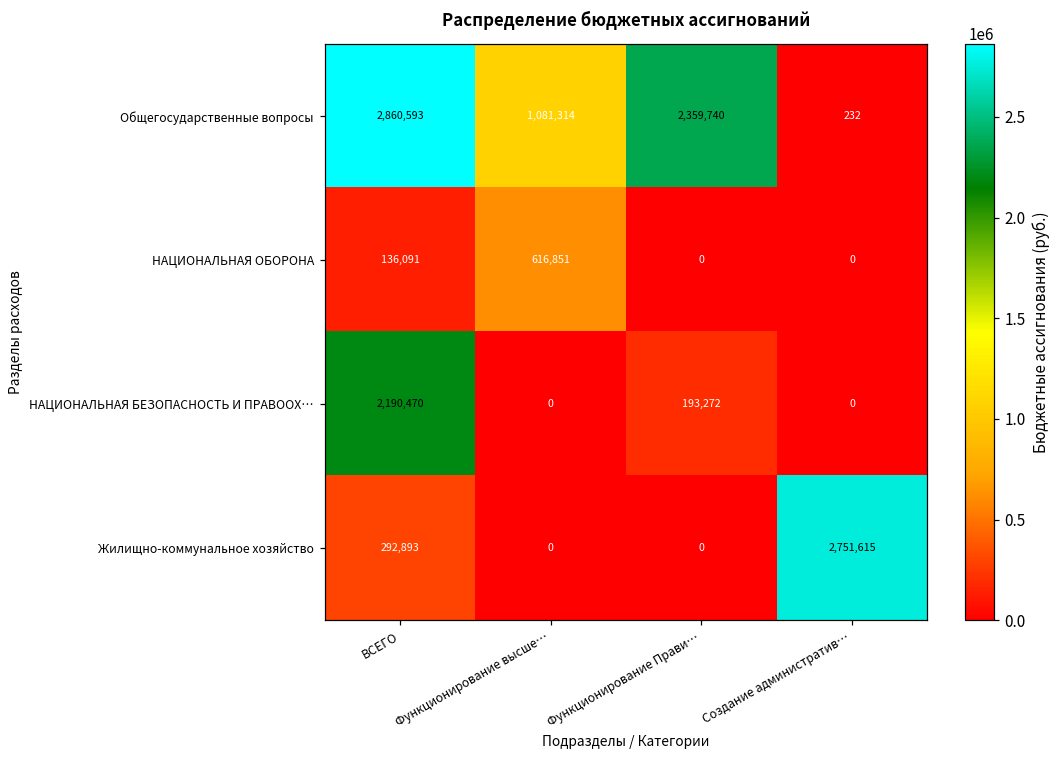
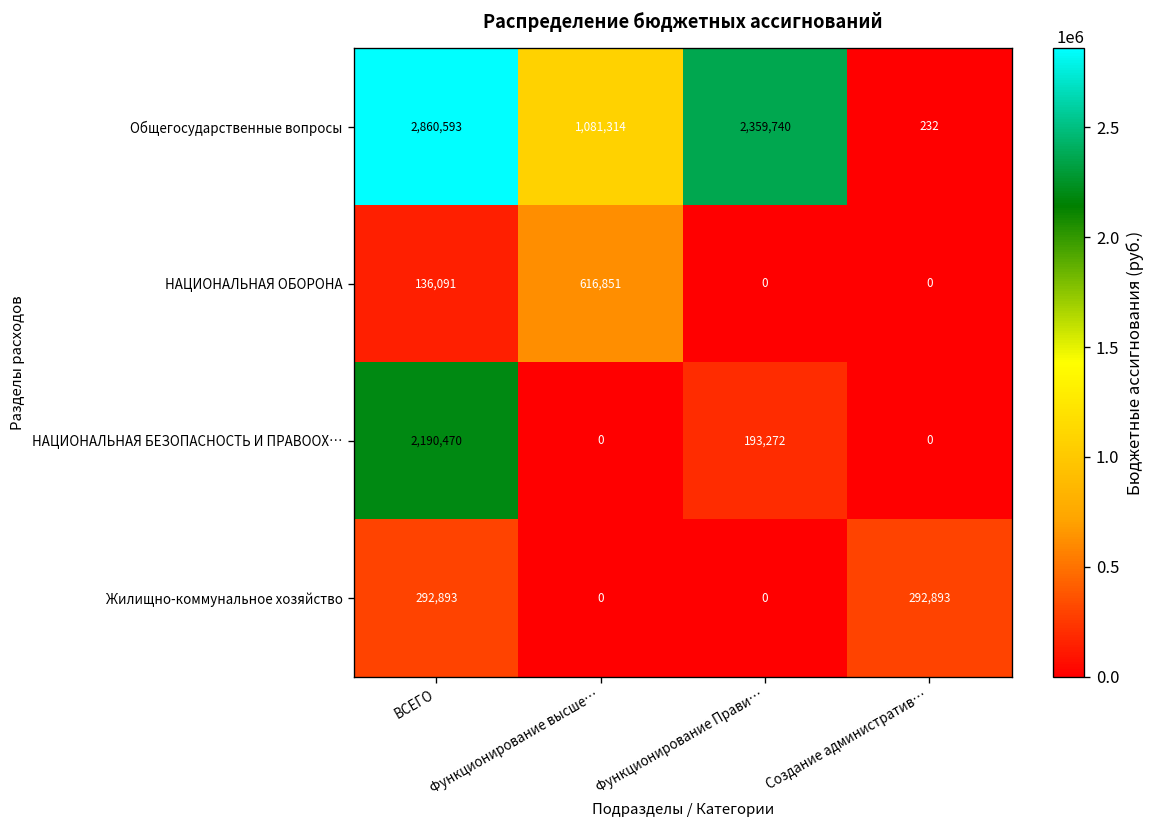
  {
    "Общегосударственные вопросы": {
      "ВСЕГО": "2,860,593",
      "Функционирование высше…": "1,081,314",
      "Функционирование Прави…": "2,359,740",
      "Создание административ…": "232"
    },
    "НАЦИОНАЛЬНАЯ ОБОРОНА": {
      "ВСЕГО": "136,091",
      "Функционирование высше…": "616,851",
      "Функционирование Прави…": "0",
      "Создание административ…": "0"
    },
    "НАЦИОНАЛЬНАЯ БЕЗОПАСНОСТЬ И ПРАВООХ…": {
      "ВСЕГО": "2,190,470",
      "Функционирование высше…": "0",
      "Функционирование Прави…": "193,272",
      "Создание административ…": "0"
    },
    "Жилищно-коммунальное хозяйство": {
      "ВСЕГО": "292,893",
      "Функционирование высше…": "0",
      "Функционирование Прави…": "0",
-     "Создание административ…": "2,751,615"
+     "Создание административ…": "292,893"
    }
  }
